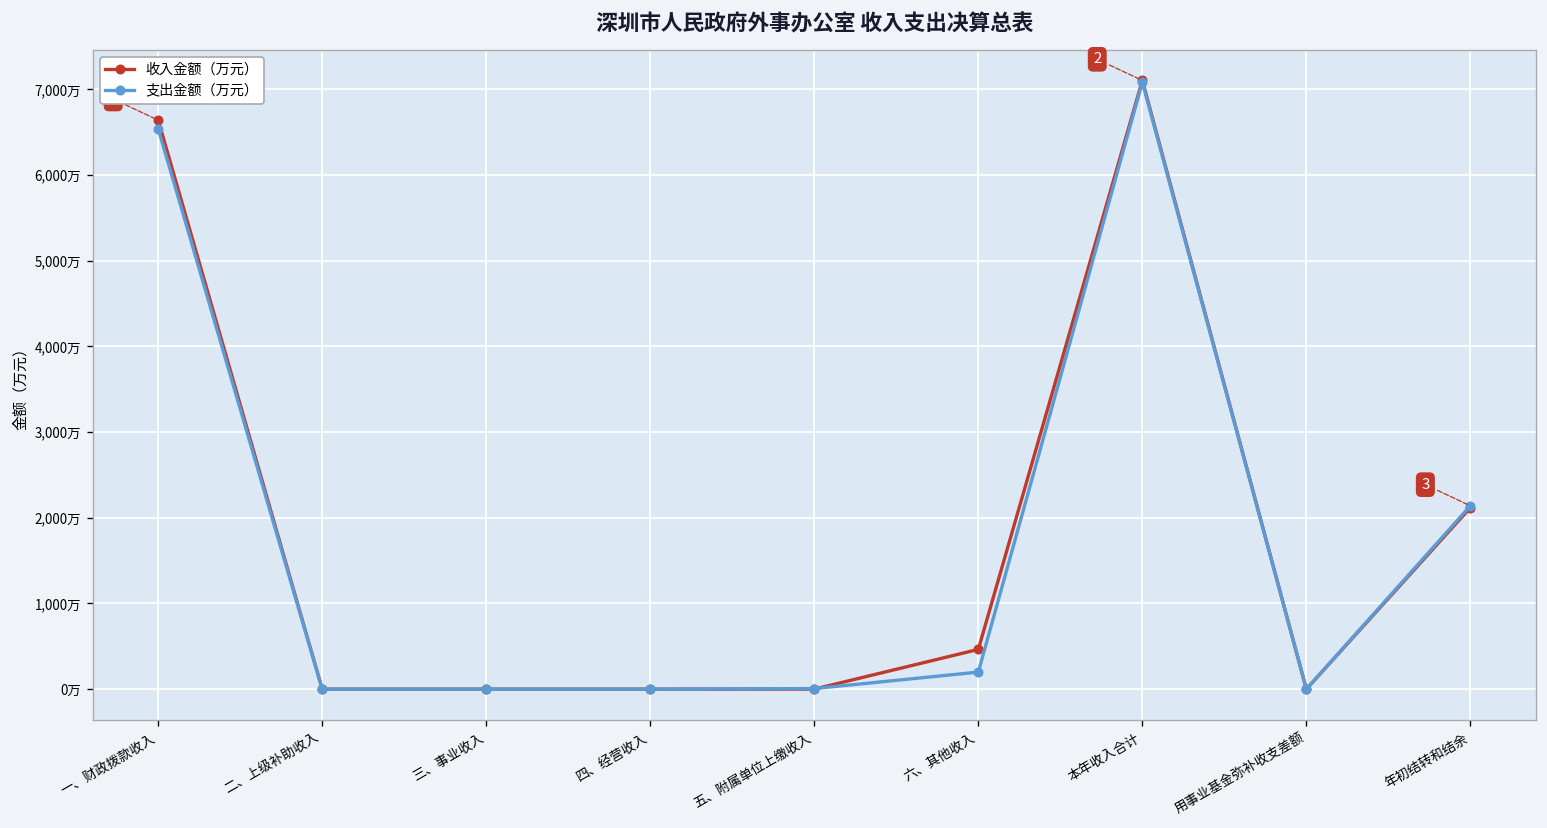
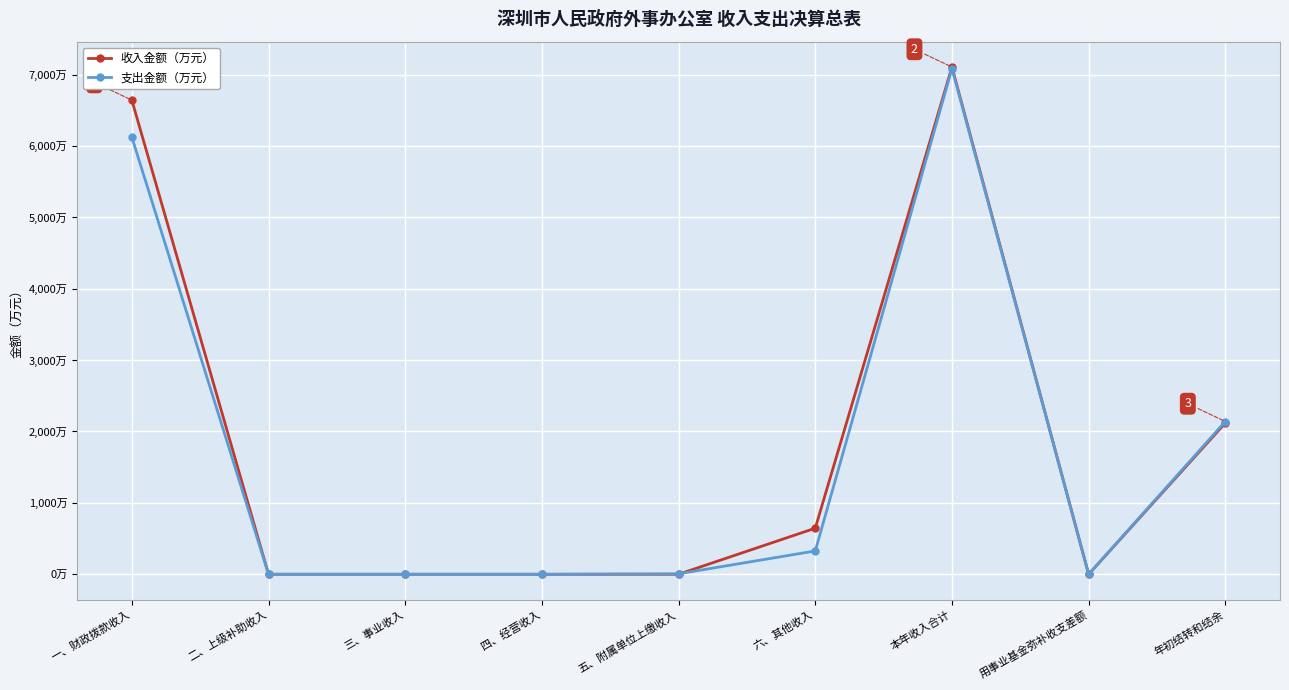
  {
    "收入金额（万元）": {
      "一、财政拨款收入": "6,600万",
-     "六、其他收入": "500万"
+     "六、其他收入": "600万"
    },
    "支出金额（万元）": {
-     "一、财政拨款收入": "6,500万",
-     "六、其他收入": "200万"
+     "一、财政拨款收入": "6,100万",
+     "六、其他收入": "300万"
    }
  }
